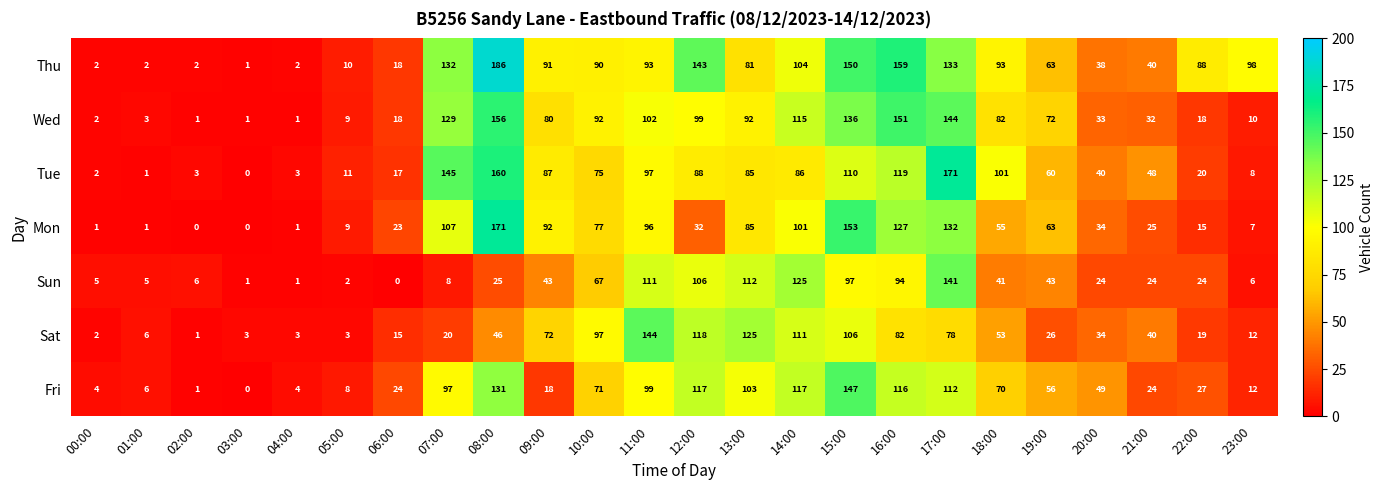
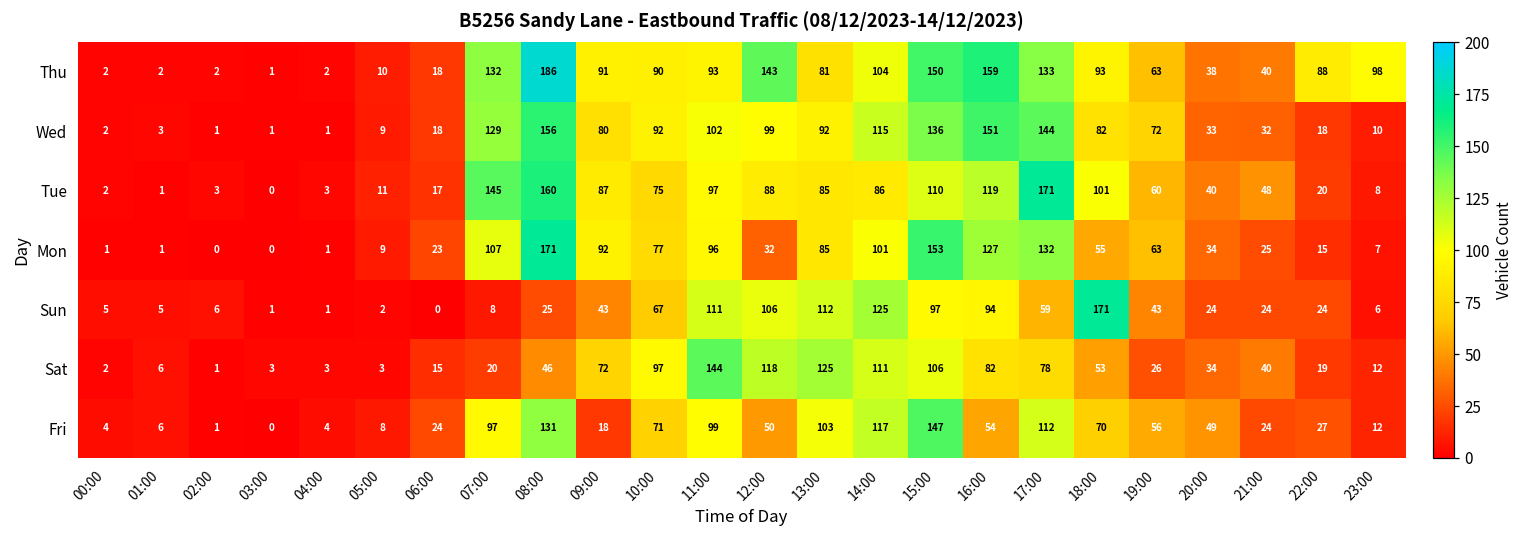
  {
    "Thu": {
      "00:00": 2,
      "01:00": 2,
      "02:00": 2,
      "03:00": 1,
      "04:00": 2,
      "05:00": 10,
      "06:00": 18,
      "07:00": 132,
      "08:00": 186,
      "09:00": 91,
      "10:00": 90,
      "11:00": 93,
      "12:00": 143,
      "13:00": 81,
      "14:00": 104,
      "15:00": 150,
      "16:00": 159,
      "17:00": 133,
      "18:00": 93,
      "19:00": 63,
      "20:00": 38,
      "21:00": 40,
      "22:00": 88,
      "23:00": 98
    },
    "Wed": {
      "00:00": 2,
      "01:00": 3,
      "02:00": 1,
      "03:00": 1,
      "04:00": 1,
      "05:00": 9,
      "06:00": 18,
      "07:00": 129,
      "08:00": 156,
      "09:00": 80,
      "10:00": 92,
      "11:00": 102,
      "12:00": 99,
      "13:00": 92,
      "14:00": 115,
      "15:00": 136,
      "16:00": 151,
      "17:00": 144,
      "18:00": 82,
      "19:00": 72,
      "20:00": 33,
      "21:00": 32,
      "22:00": 18,
      "23:00": 10
    },
    "Tue": {
      "00:00": 2,
      "01:00": 1,
      "02:00": 3,
      "03:00": 0,
      "04:00": 3,
      "05:00": 11,
      "06:00": 17,
      "07:00": 145,
      "08:00": 160,
      "09:00": 87,
      "10:00": 75,
      "11:00": 97,
      "12:00": 88,
      "13:00": 85,
      "14:00": 86,
      "15:00": 110,
      "16:00": 119,
      "17:00": 171,
      "18:00": 101,
      "19:00": 60,
      "20:00": 40,
      "21:00": 48,
      "22:00": 20,
      "23:00": 8
    },
    "Mon": {
      "00:00": 1,
      "01:00": 1,
      "02:00": 0,
      "03:00": 0,
      "04:00": 1,
      "05:00": 9,
      "06:00": 23,
      "07:00": 107,
      "08:00": 171,
      "09:00": 92,
      "10:00": 77,
      "11:00": 96,
      "12:00": 32,
      "13:00": 85,
      "14:00": 101,
      "15:00": 153,
      "16:00": 127,
      "17:00": 132,
      "18:00": 55,
      "19:00": 63,
      "20:00": 34,
      "21:00": 25,
      "22:00": 15,
      "23:00": 7
    },
    "Sun": {
      "00:00": 5,
      "01:00": 5,
      "02:00": 6,
      "03:00": 1,
      "04:00": 1,
      "05:00": 2,
      "06:00": 0,
      "07:00": 8,
      "08:00": 25,
      "09:00": 43,
      "10:00": 67,
      "11:00": 111,
      "12:00": 106,
      "13:00": 112,
      "14:00": 125,
      "15:00": 97,
      "16:00": 94,
-     "17:00": 141,
-     "18:00": 41,
+     "17:00": 59,
+     "18:00": 171,
      "19:00": 43,
      "20:00": 24,
      "21:00": 24,
      "22:00": 24,
      "23:00": 6
    },
    "Sat": {
      "00:00": 2,
      "01:00": 6,
      "02:00": 1,
      "03:00": 3,
      "04:00": 3,
      "05:00": 3,
      "06:00": 15,
      "07:00": 20,
      "08:00": 46,
      "09:00": 72,
      "10:00": 97,
      "11:00": 144,
      "12:00": 118,
      "13:00": 125,
      "14:00": 111,
      "15:00": 106,
      "16:00": 82,
      "17:00": 78,
      "18:00": 53,
      "19:00": 26,
      "20:00": 34,
      "21:00": 40,
      "22:00": 19,
      "23:00": 12
    },
    "Fri": {
      "00:00": 4,
      "01:00": 6,
      "02:00": 1,
      "03:00": 0,
      "04:00": 4,
      "05:00": 8,
      "06:00": 24,
      "07:00": 97,
      "08:00": 131,
      "09:00": 18,
      "10:00": 71,
      "11:00": 99,
-     "12:00": 117,
+     "12:00": 50,
      "13:00": 103,
      "14:00": 117,
      "15:00": 147,
-     "16:00": 116,
+     "16:00": 54,
      "17:00": 112,
      "18:00": 70,
      "19:00": 56,
      "20:00": 49,
      "21:00": 24,
      "22:00": 27,
      "23:00": 12
    }
  }
